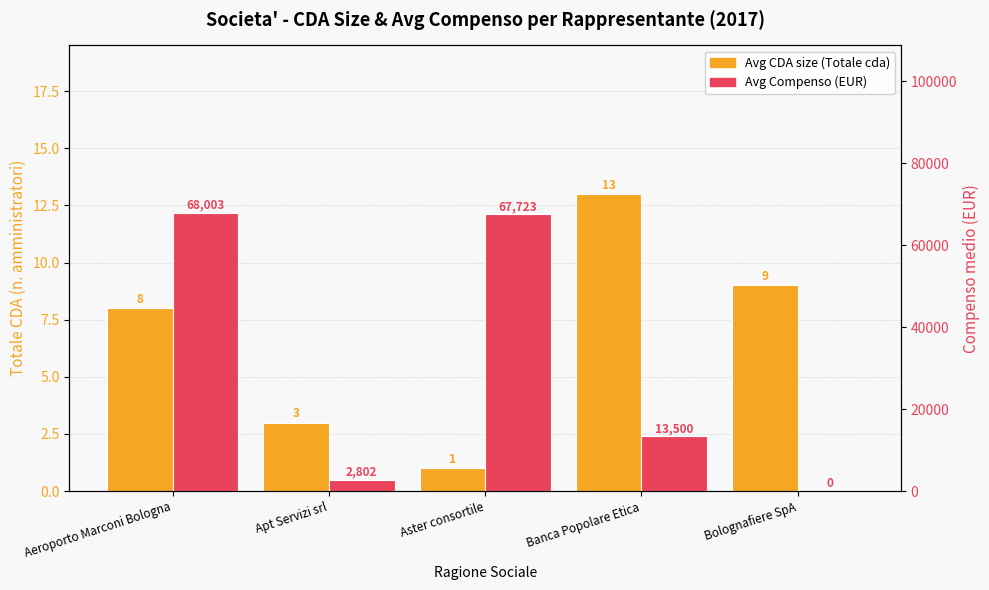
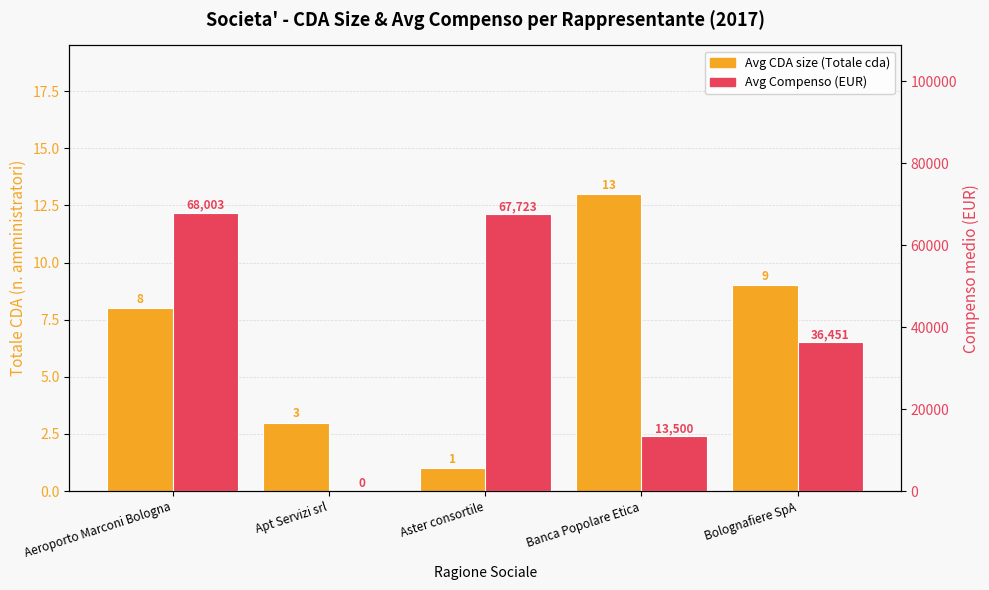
  {
    "Avg CDA size (Totale cda)": {
      "Aeroporto Marconi Bologna": "8",
      "Apt Servizi srl": "3",
      "Aster consortile": "1",
      "Banca Popolare Etica": "13",
      "Bolognafiere SpA": "9"
    },
    "Avg Compenso (EUR)": {
      "Aeroporto Marconi Bologna": "68,003",
-     "Apt Servizi srl": "2,802",
+     "Apt Servizi srl": "0",
      "Aster consortile": "67,723",
      "Banca Popolare Etica": "13,500",
-     "Bolognafiere SpA": "0"
+     "Bolognafiere SpA": "36,451"
    }
  }
